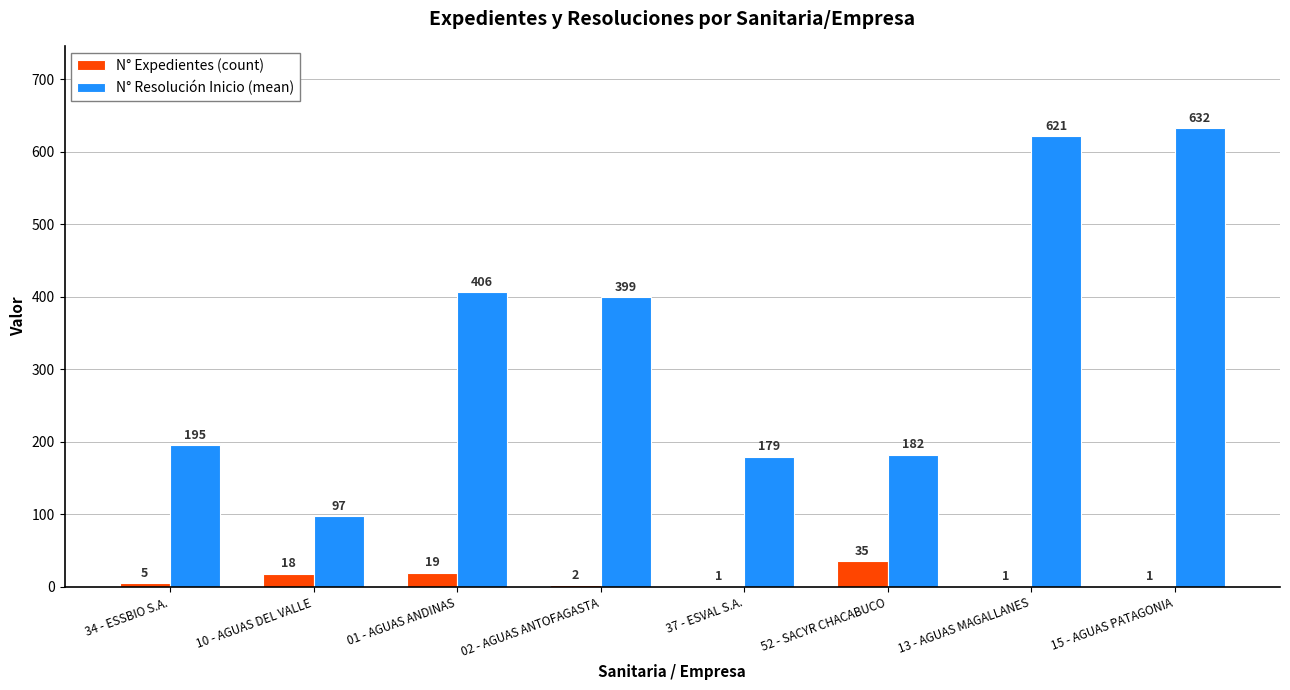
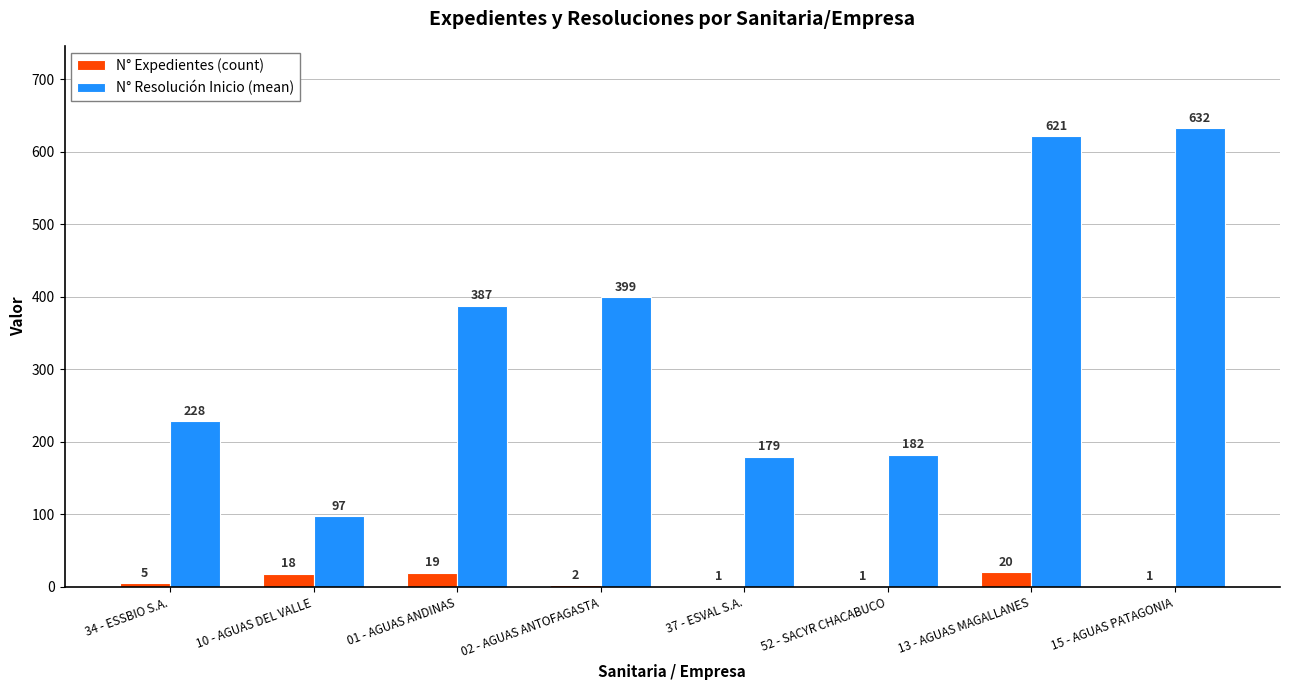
  {
    "N° Expedientes (count)": {
      "34 - ESSBIO S.A.": 5,
      "10 - AGUAS DEL VALLE": 18,
      "01 - AGUAS ANDINAS": 19,
      "02 - AGUAS ANTOFAGASTA": 2,
      "37 - ESVAL S.A.": 1,
-     "52 - SACYR CHACABUCO": 35,
-     "13 - AGUAS MAGALLANES": 1,
+     "52 - SACYR CHACABUCO": 1,
+     "13 - AGUAS MAGALLANES": 20,
      "15 - AGUAS PATAGONIA": 1
    },
    "N° Resolución Inicio (mean)": {
-     "34 - ESSBIO S.A.": 195,
+     "34 - ESSBIO S.A.": 228,
      "10 - AGUAS DEL VALLE": 97,
-     "01 - AGUAS ANDINAS": 406,
+     "01 - AGUAS ANDINAS": 387,
      "02 - AGUAS ANTOFAGASTA": 399,
      "37 - ESVAL S.A.": 179,
      "52 - SACYR CHACABUCO": 182,
      "13 - AGUAS MAGALLANES": 621,
      "15 - AGUAS PATAGONIA": 632
    }
  }
